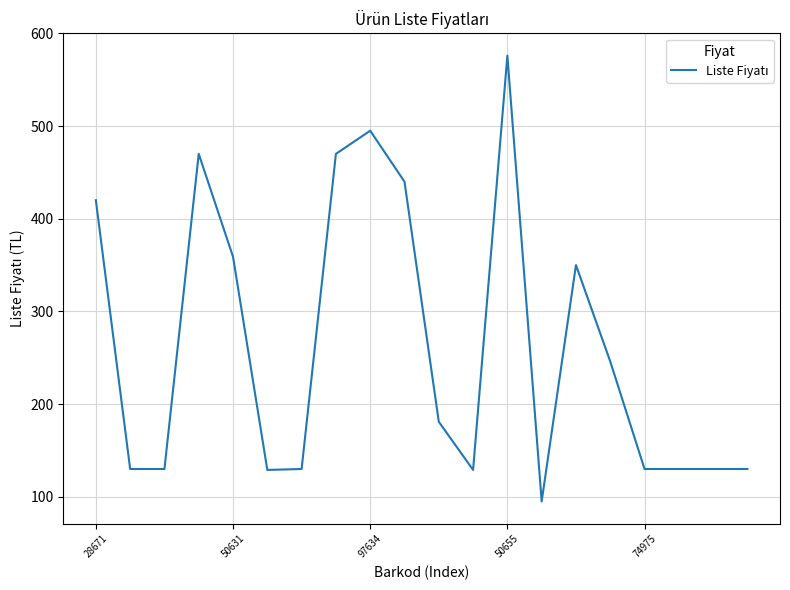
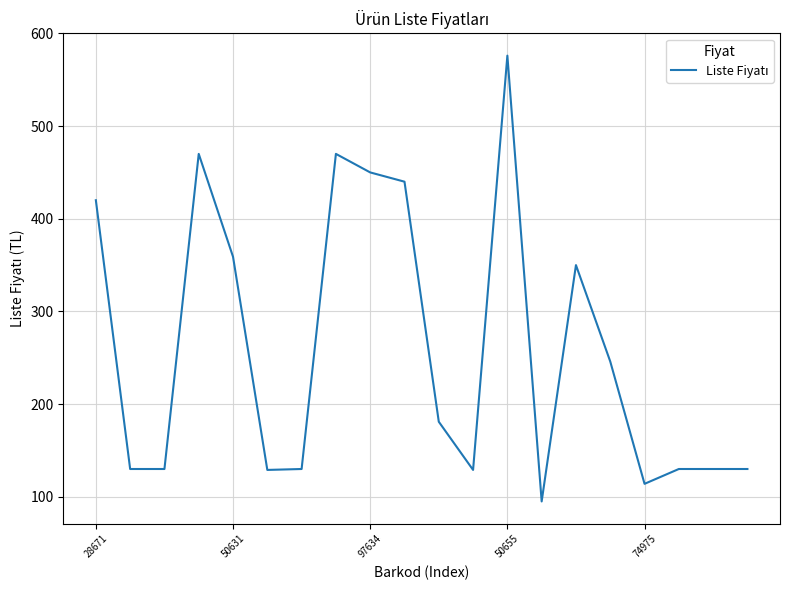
  {
    "28671": 420,
    "50631": 360,
-   "97634": 500,
+   "97634": 450,
    "50655": 580,
-   "74975": 130
+   "74975": 110
  }
